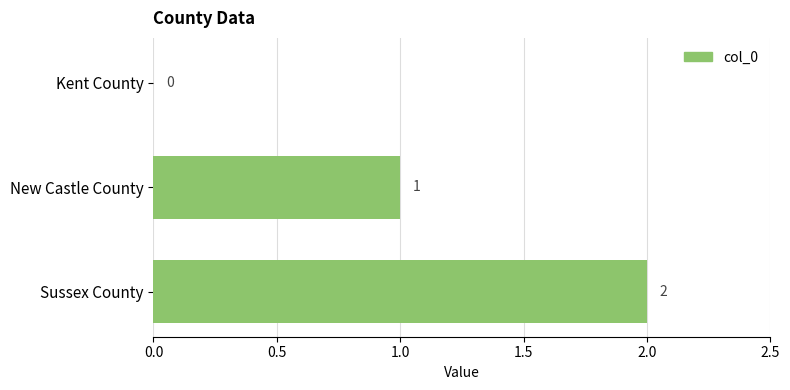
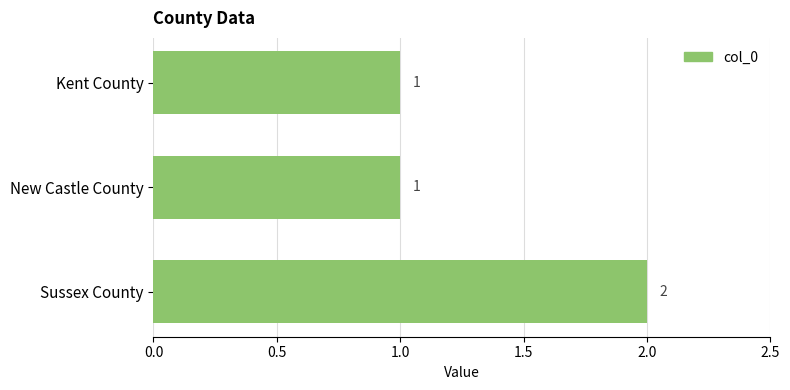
  {
-   "Kent County": 0,
+   "Kent County": 1,
    "New Castle County": 1,
    "Sussex County": 2
  }
